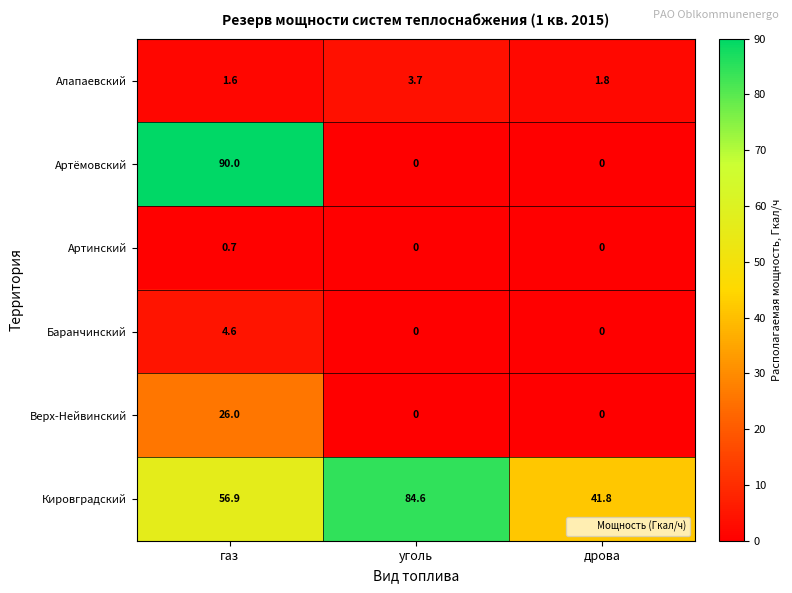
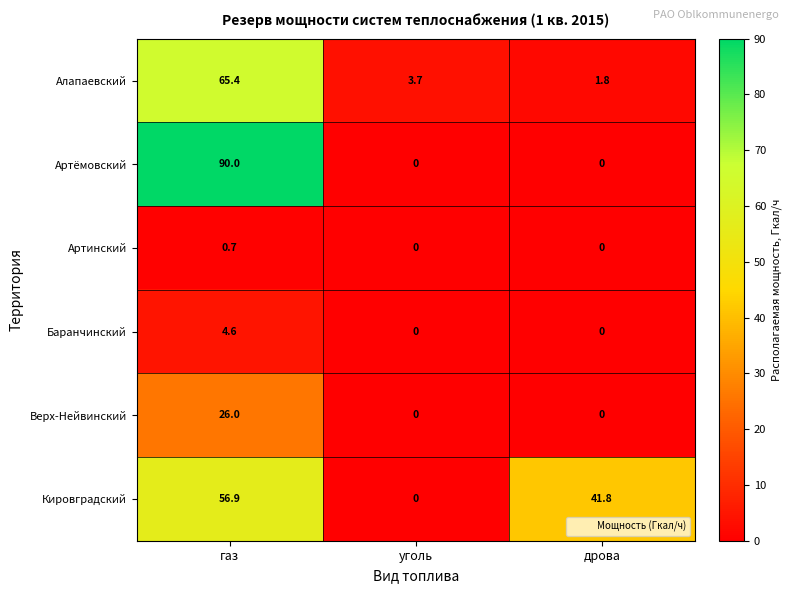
  {
    "Алапаевский": {
-     "газ": 1.6,
+     "газ": 65.4,
      "уголь": 3.7,
      "дрова": 1.8
    },
    "Артёмовский": {
      "газ": 90.0,
      "уголь": 0,
      "дрова": 0
    },
    "Артинский": {
      "газ": 0.7,
      "уголь": 0,
      "дрова": 0
    },
    "Баранчинский": {
      "газ": 4.6,
      "уголь": 0,
      "дрова": 0
    },
    "Верх-Нейвинский": {
      "газ": 26.0,
      "уголь": 0,
      "дрова": 0
    },
    "Кировградский": {
      "газ": 56.9,
-     "уголь": 84.6,
+     "уголь": 0,
      "дрова": 41.8
    }
  }
